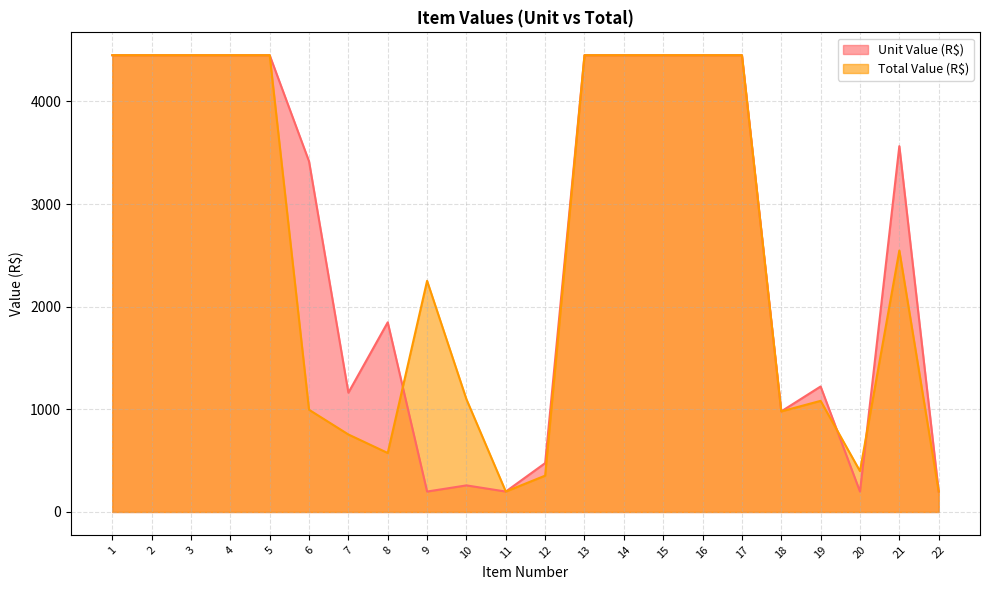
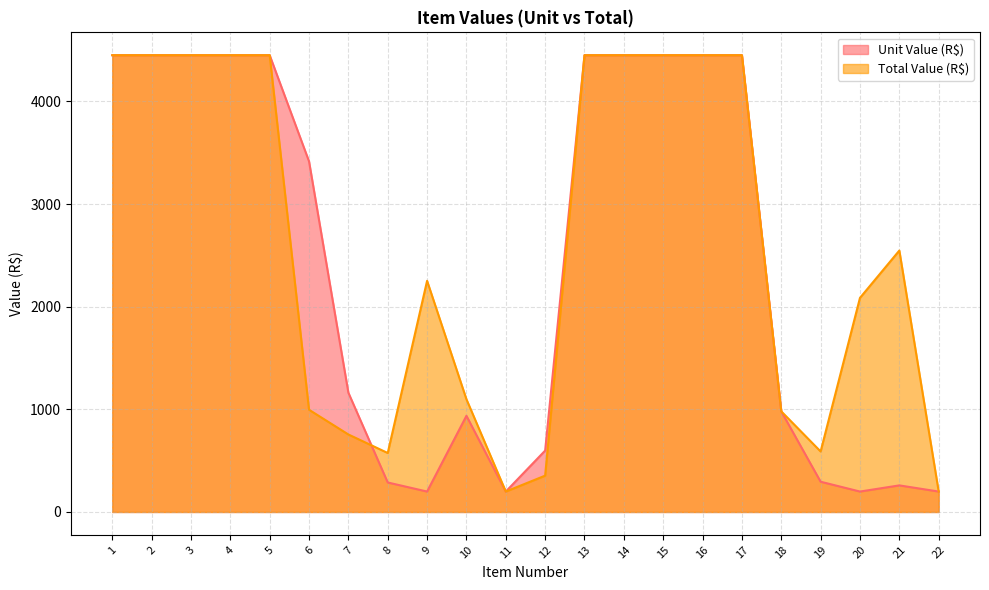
  {
    "Unit Value (R$)": {
      "6": 3420,
      "7": 1160,
-     "8": 1850,
+     "8": 290,
      "9": 200,
-     "10": 260,
-     "12": 480,
-     "19": 1220,
+     "10": 940,
+     "12": 600,
+     "19": 290,
      "20": 200,
-     "21": 3560
+     "21": 260
    },
    "Total Value (R$)": {
      "6": 1000,
      "7": 760,
      "8": 570,
      "9": 2250,
      "10": 1100,
      "12": 350,
-     "19": 1080,
-     "20": 400,
+     "19": 590,
+     "20": 2090,
      "21": 2550
    }
  }
